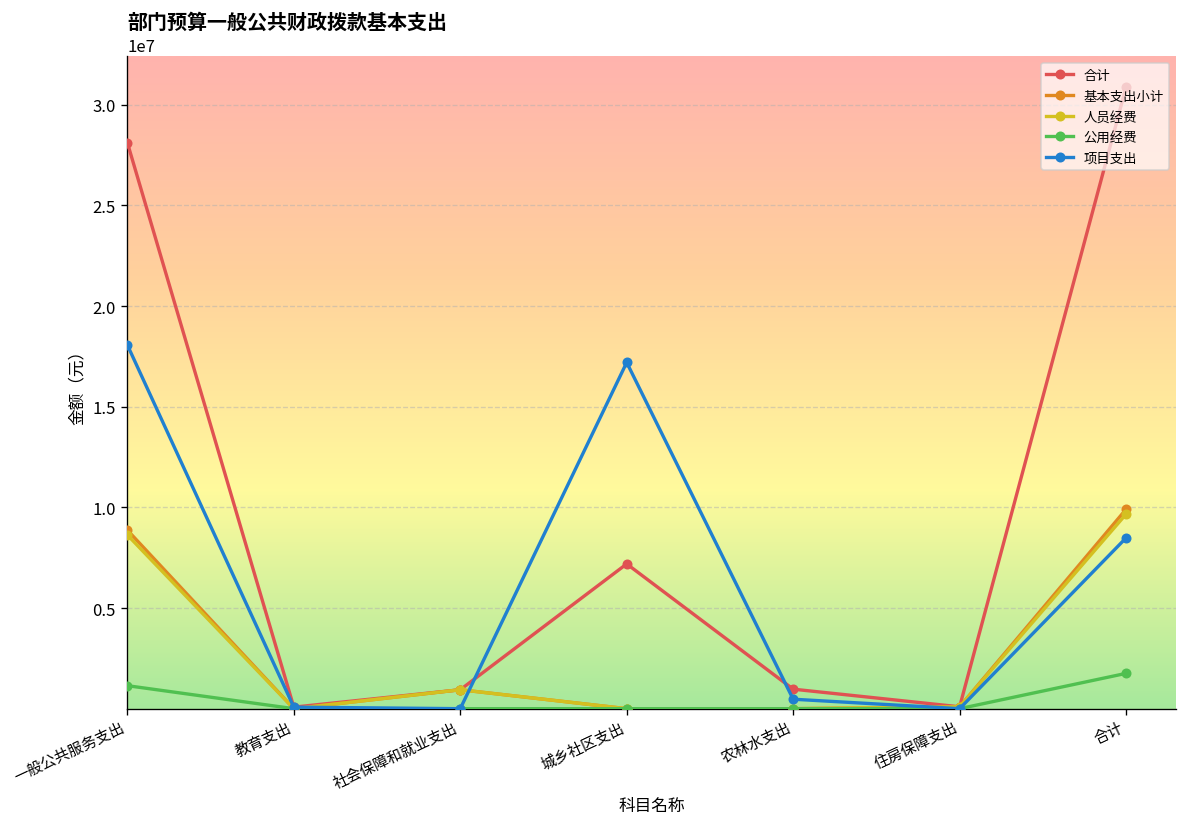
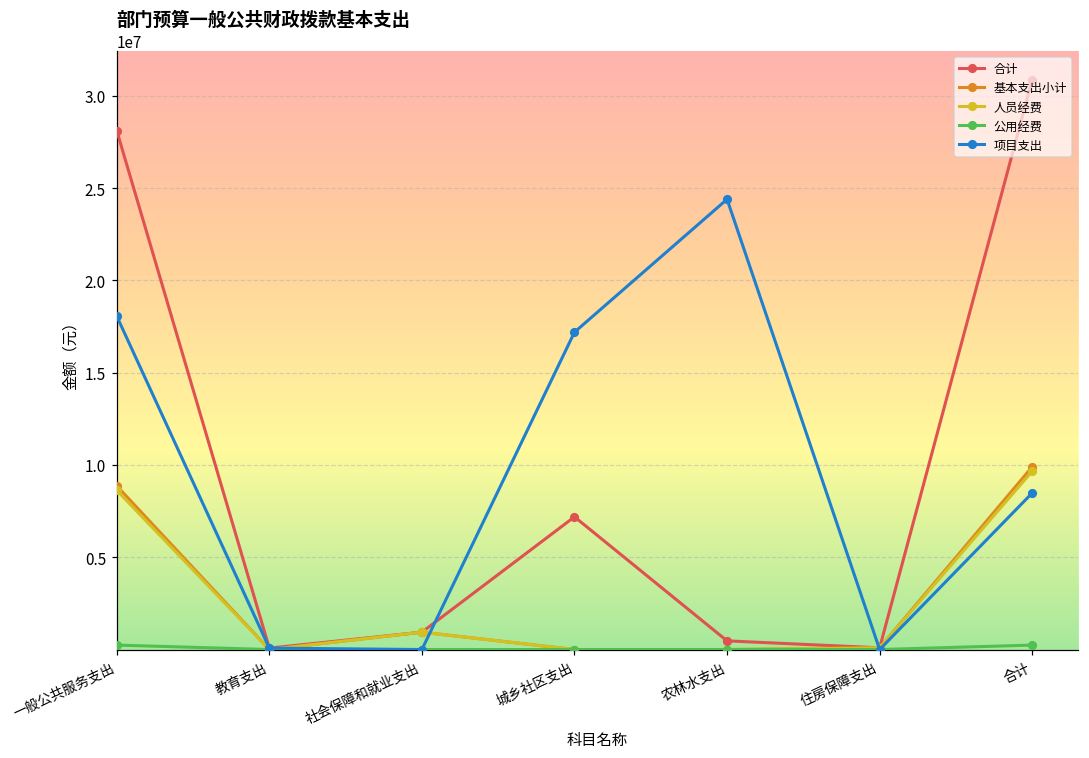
  {
    "合计": {
      "一般公共服务支出": 28100000,
      "城乡社区支出": 7200000,
-     "农林水支出": 1000000
+     "农林水支出": 500000
    },
    "公用经费": {
-     "一般公共服务支出": 1100000,
-     "合计": 1800000
+     "一般公共服务支出": 200000,
+     "合计": 200000
    },
    "项目支出": {
      "一般公共服务支出": 18100000,
      "城乡社区支出": 17200000,
-     "农林水支出": 500000,
+     "农林水支出": 24400000,
      "合计": 8500000
    }
  }
